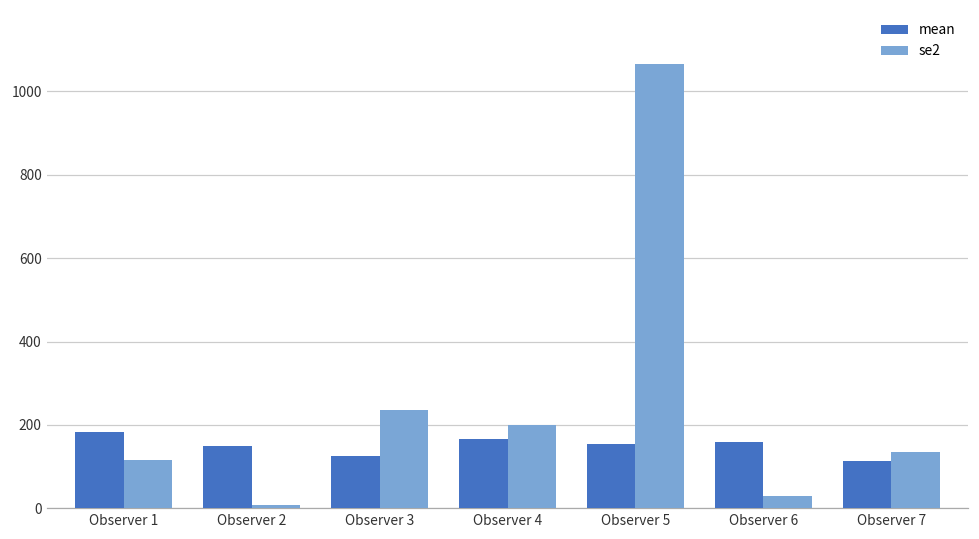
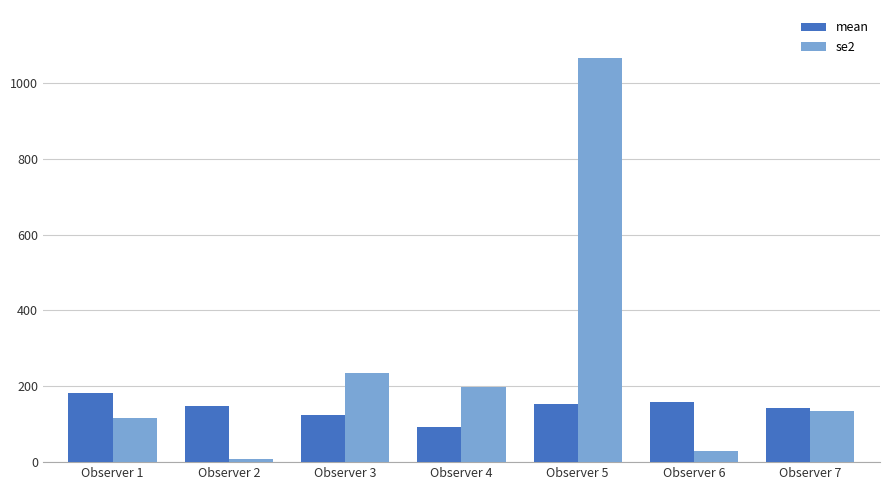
  {
    "mean": {
      "Observer 1": 180,
      "Observer 2": 150,
      "Observer 3": 130,
-     "Observer 4": 170,
+     "Observer 4": 90,
      "Observer 5": 150,
      "Observer 6": 160,
-     "Observer 7": 110
+     "Observer 7": 140
    },
    "se2": {
      "Observer 1": 120,
      "Observer 2": 10,
      "Observer 3": 240,
      "Observer 4": 200,
      "Observer 5": 1060,
      "Observer 6": 30,
      "Observer 7": 130
    }
  }
